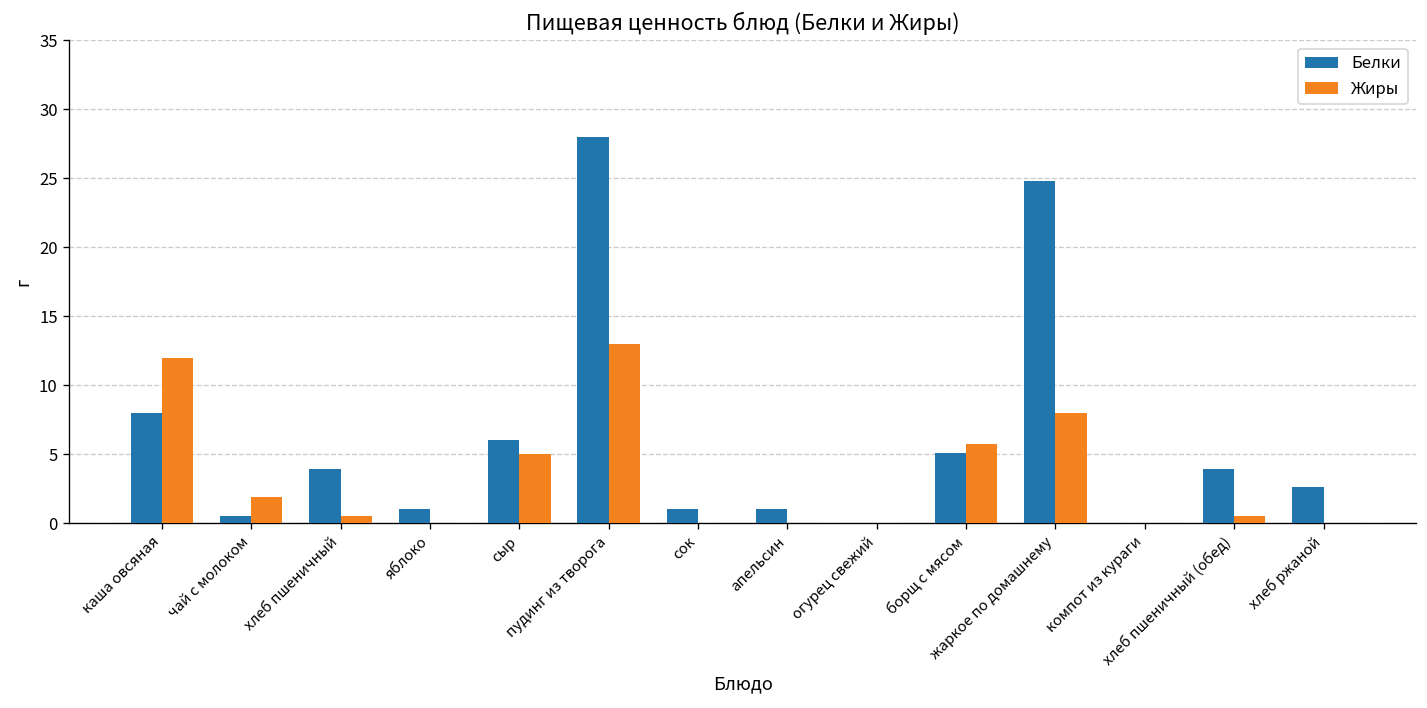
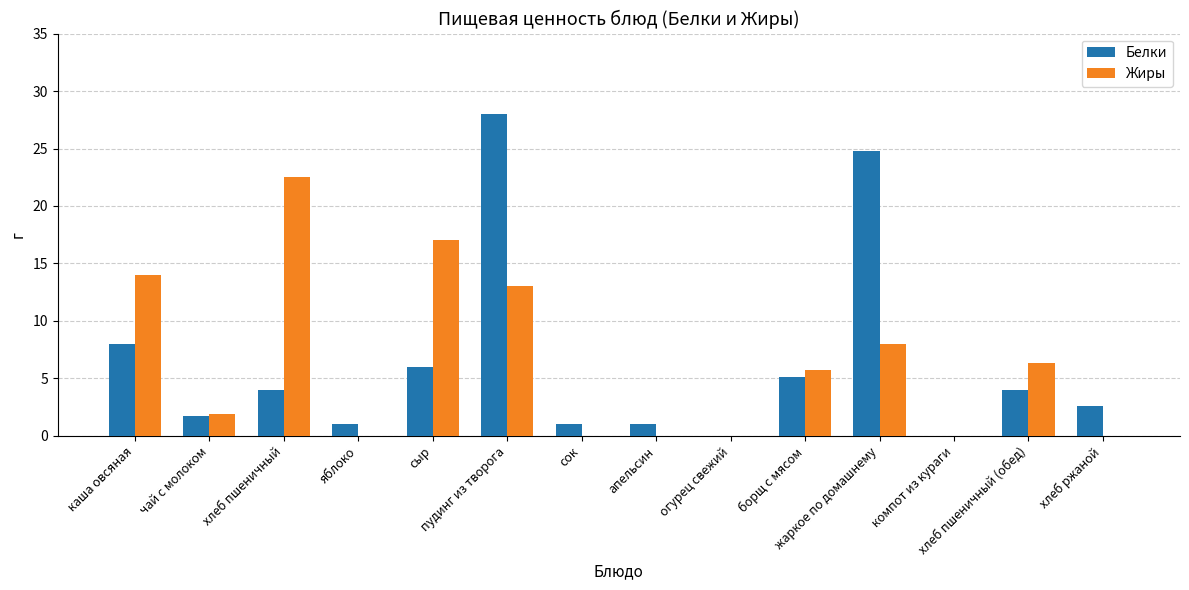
  {
    "Белки": {
      "каша овсяная": 8.0,
-     "чай с молоком": 0.5,
+     "чай с молоком": 1.7,
      "хлеб пшеничный": 4.0,
      "яблоко": 1.0,
      "сыр": 6.0,
      "пудинг из творога": 28.0,
      "сок": 1.0,
      "апельсин": 1.0,
      "огурец свежий": 0.0,
      "борщ с мясом": 5.1,
      "жаркое по домашнему": 24.8,
      "компот из кураги": 0.0,
      "хлеб пшеничный (обед)": 4.0,
      "хлеб ржаной": 2.6
    },
    "Жиры": {
-     "каша овсяная": 12,
+     "каша овсяная": 14,
      "чай с молоком": 1.9,
-     "хлеб пшеничный": 0.5,
+     "хлеб пшеничный": 22.5,
      "яблоко": 0.0,
-     "сыр": 5,
+     "сыр": 17,
      "пудинг из творога": 13.0,
      "сок": 0.0,
      "апельсин": 0.0,
      "огурец свежий": 0.0,
      "борщ с мясом": 5.7,
      "жаркое по домашнему": 8.0,
      "компот из кураги": 0.0,
-     "хлеб пшеничный (обед)": 0.5,
+     "хлеб пшеничный (обед)": 6.3,
      "хлеб ржаной": 0.0
    }
  }
